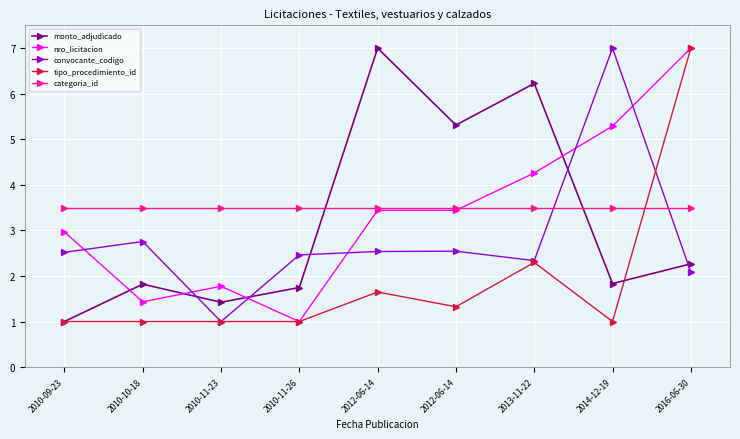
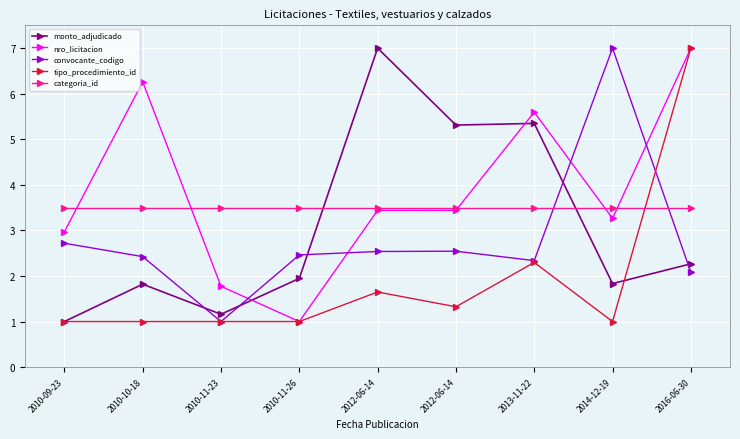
  {
    "monto_adjudicado": {
      "2010-10-18": 1.8,
-     "2010-11-23": 1.4,
-     "2010-11-26": 1.7,
-     "2013-11-22": 6.2,
+     "2010-11-23": 1.2,
+     "2010-11-26": 1.9,
+     "2013-11-22": 5.3,
      "2014-12-19": 1.8,
      "2016-06-30": 2.3
    },
    "nro_licitacion": {
      "2010-09-23": 3.0,
-     "2010-10-18": 1.4,
+     "2010-10-18": 6.3,
      "2010-11-23": 1.8,
-     "2013-11-22": 4.3,
-     "2014-12-19": 5.3
+     "2013-11-22": 5.6,
+     "2014-12-19": 3.3
    },
    "convocante_codigo": {
-     "2010-09-23": 2.5,
-     "2010-10-18": 2.8,
+     "2010-09-23": 2.7,
+     "2010-10-18": 2.4,
      "2010-11-26": 2.5,
      "2014-12-19": 7.0,
      "2016-06-30": 2.1
    },
    "tipo_procedimiento_id": {
      "2010-10-18": 1.0,
      "2014-12-19": 1.0
    },
    "categoria_id": {
      "2010-09-23": 3.5,
      "2010-10-18": 3.5,
      "2010-11-23": 3.5,
      "2010-11-26": 3.5,
      "2013-11-22": 3.5,
      "2014-12-19": 3.5,
      "2016-06-30": 3.5
    }
  }
